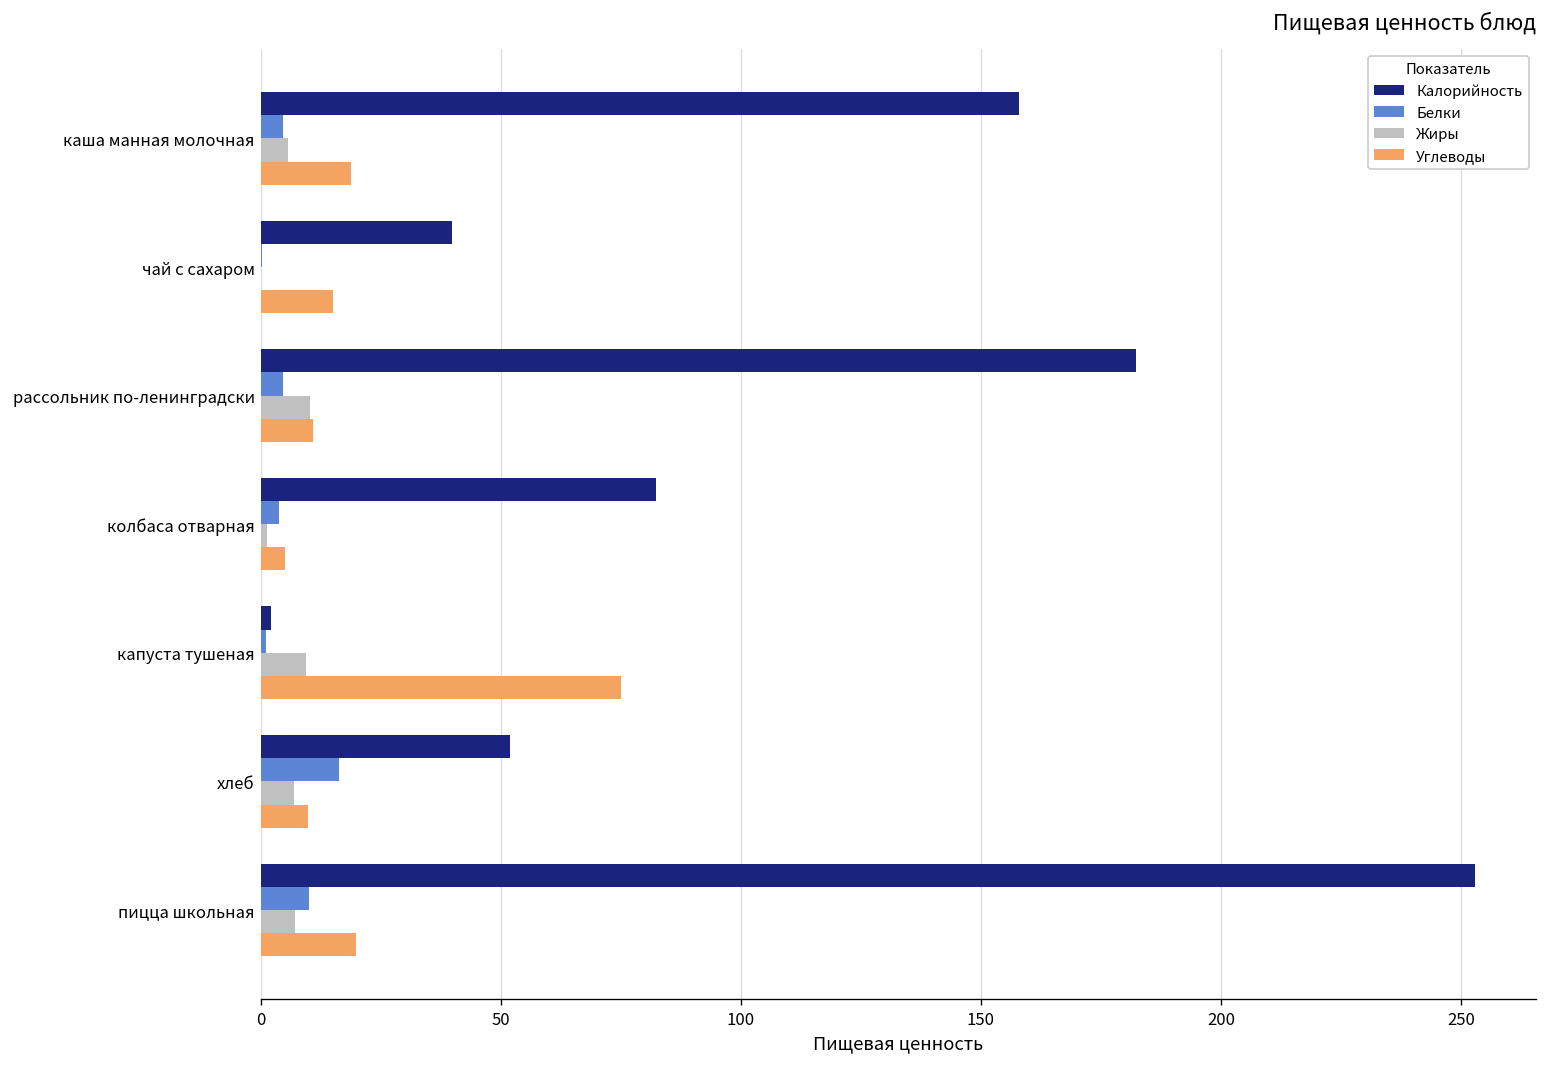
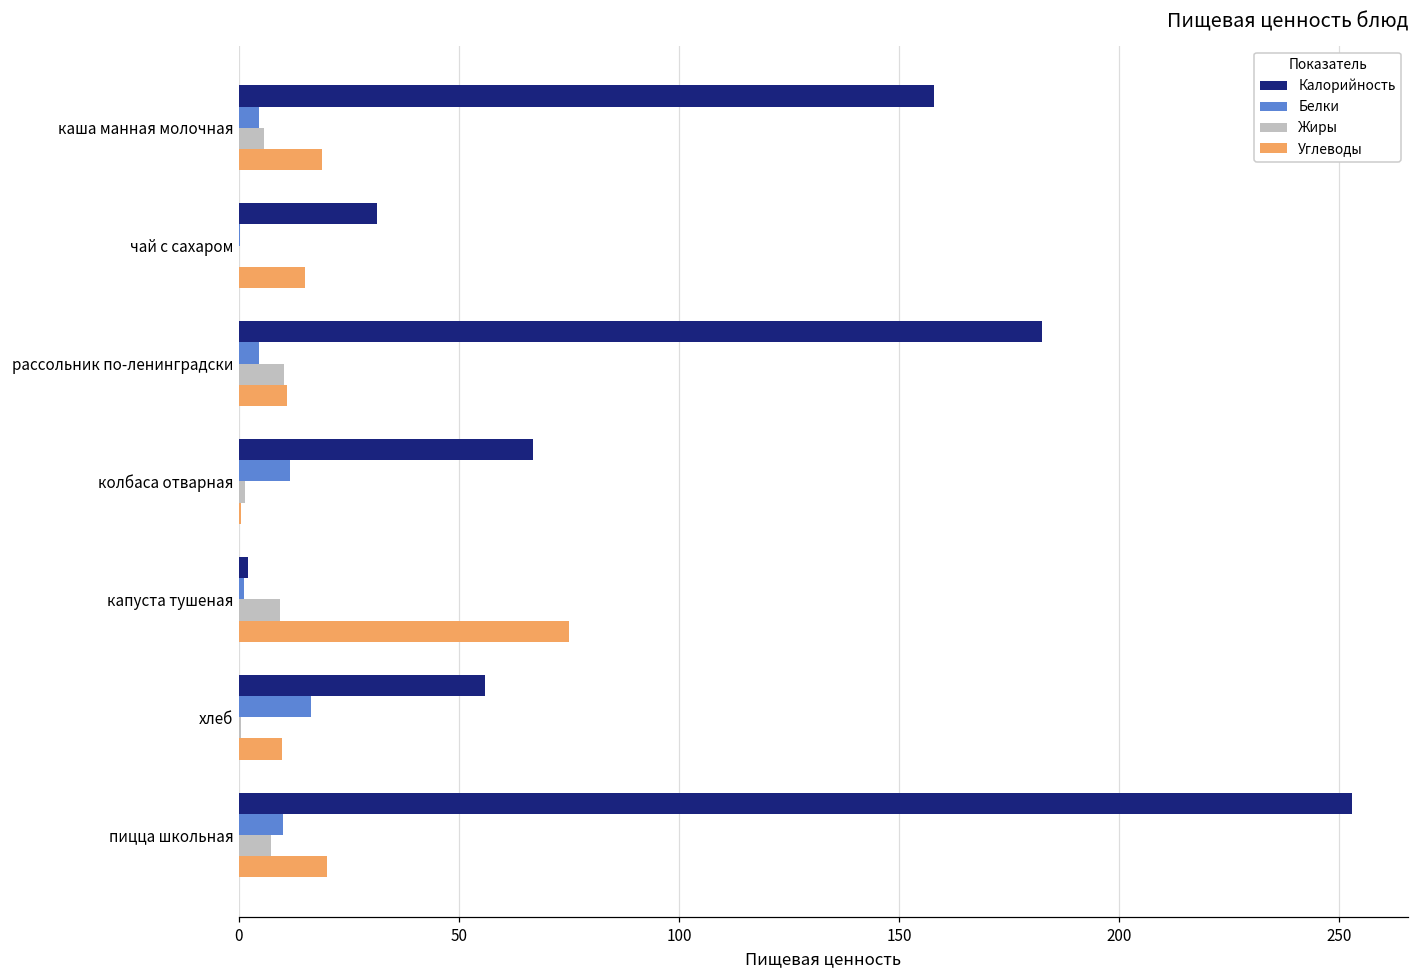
  {
    "Калорийность": {
      "каша манная молочная": 158,
-     "чай с сахаром": 40,
+     "чай с сахаром": 31,
      "рассольник по-ленинградски": 182,
-     "колбаса отварная": 82,
+     "колбаса отварная": 67,
      "капуста тушеная": 2,
-     "хлеб": 52,
+     "хлеб": 56,
      "пицца школьная": 253
    },
    "Белки": {
      "каша манная молочная": 5,
      "рассольник по-ленинградски": 5,
-     "колбаса отварная": 4,
+     "колбаса отварная": 12,
      "капуста тушеная": 1,
      "хлеб": 16,
      "пицца школьная": 10
    },
    "Жиры": {
      "каша манная молочная": 6,
      "чай с сахаром": 0,
      "рассольник по-ленинградски": 10,
      "колбаса отварная": 1,
      "капуста тушеная": 9,
-     "хлеб": 7,
+     "хлеб": 1,
      "пицца школьная": 7
    },
    "Углеводы": {
      "каша манная молочная": 19,
      "чай с сахаром": 15,
      "рассольник по-ленинградски": 11,
-     "колбаса отварная": 5,
+     "колбаса отварная": 0,
      "капуста тушеная": 75,
      "хлеб": 10,
      "пицца школьная": 20
    }
  }
